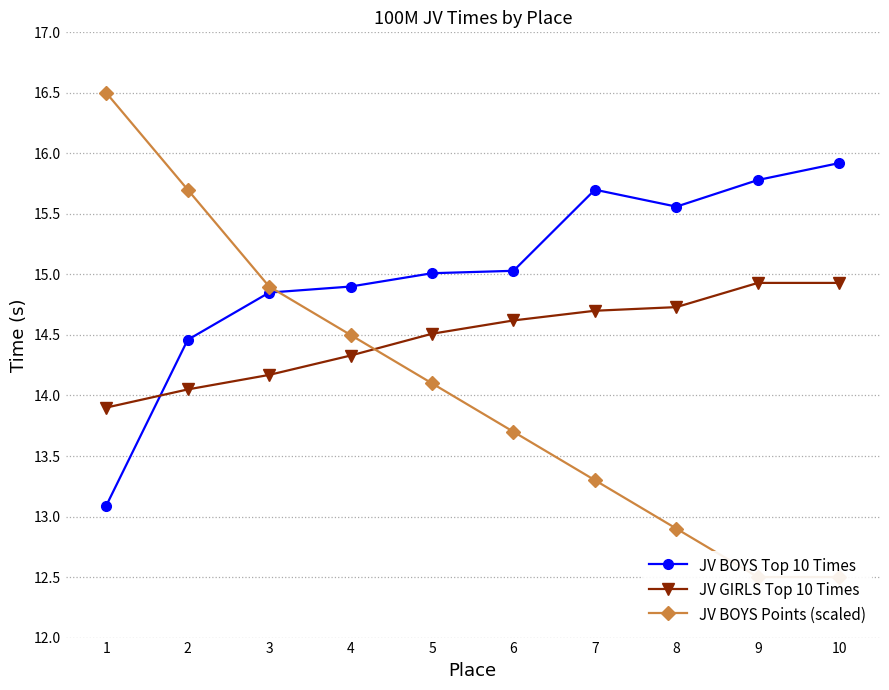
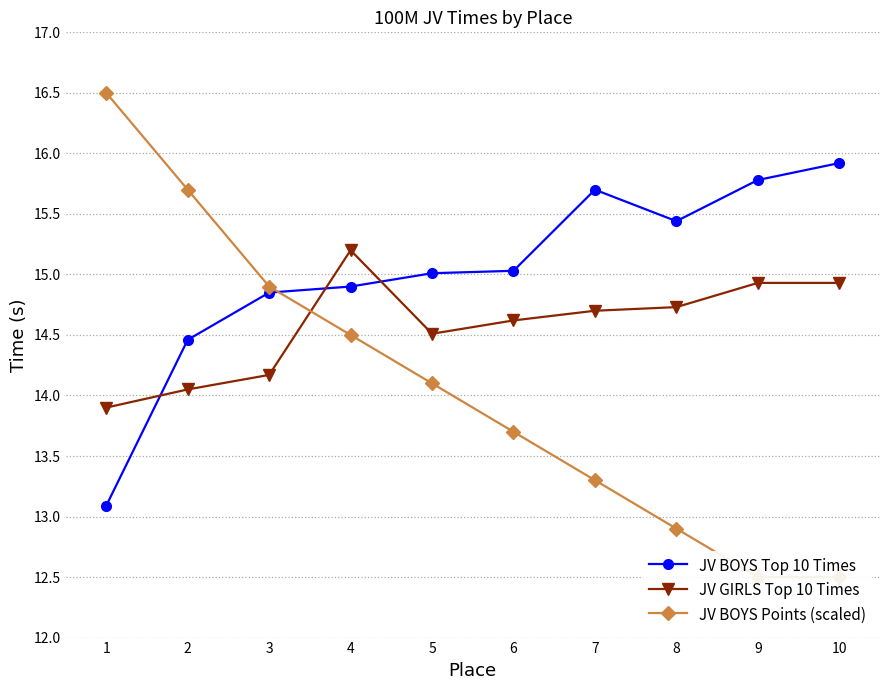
  {
    "JV BOYS Top 10 Times": {
      "1": 13.09,
      "2": 14.46,
      "3": 14.85,
      "4": 14.90,
      "5": 15.01,
      "6": 15.03,
      "7": 15.70,
-     "8": 15.56,
+     "8": 15.44,
      "9": 15.78,
      "10": 15.92
    },
    "JV GIRLS Top 10 Times": {
      "1": 13.90,
      "2": 14.05,
      "3": 14.17,
-     "4": 14.33,
+     "4": 15.20,
      "5": 14.51,
      "6": 14.62,
      "7": 14.70,
      "8": 14.73,
      "9": 14.93,
      "10": 14.93
    },
    "JV BOYS Points (scaled)": {
      "1": 16.50,
      "2": 15.70,
      "3": 14.90,
      "4": 14.50,
      "5": 14.10,
      "6": 13.70,
      "7": 13.30,
      "8": 12.90
    }
  }
